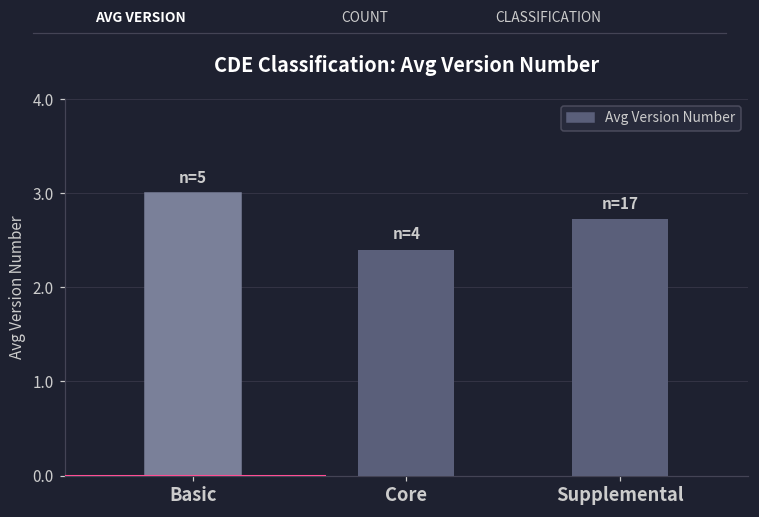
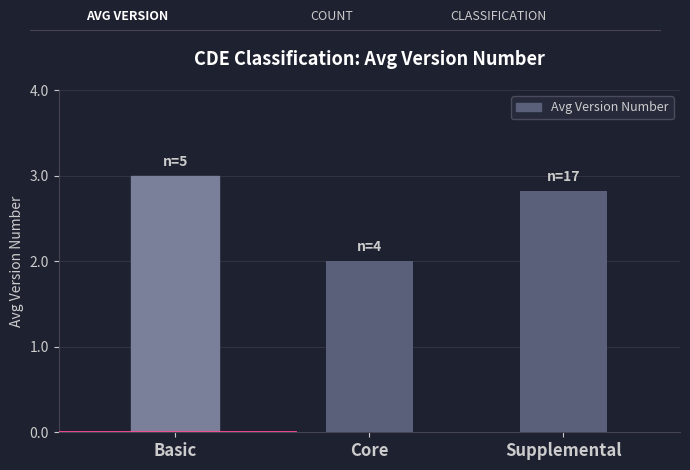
  {
-   "Core": 2.4,
-   "Supplemental": 2.7
+   "Core": 2.0,
+   "Supplemental": 2.8
  }
